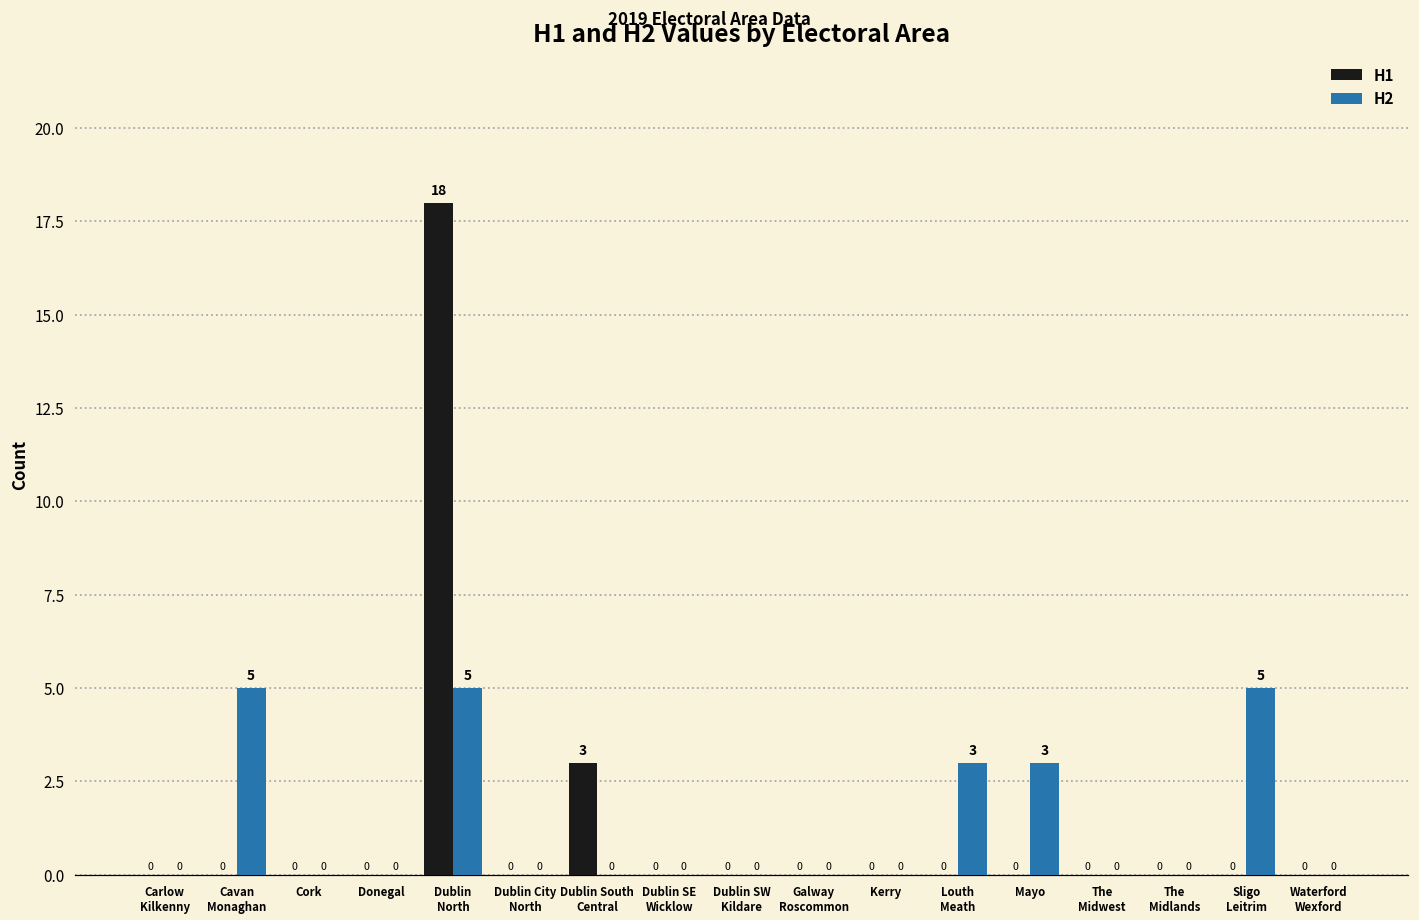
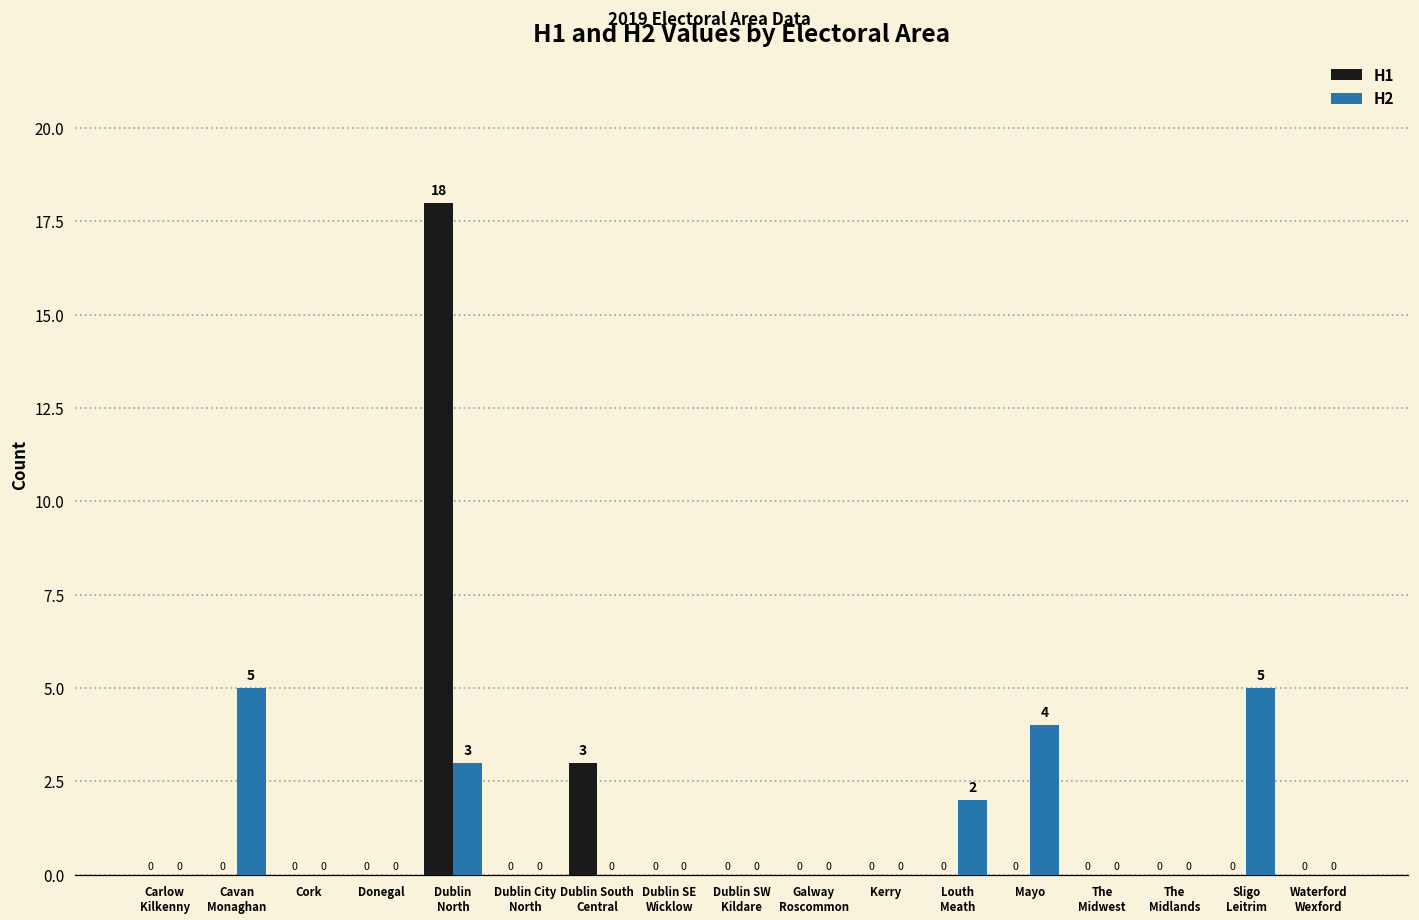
  {
    "H1": {
      "Carlow Kilkenny": 0,
      "Cavan Monaghan": 0,
      "Cork": 0,
      "Donegal": 0,
      "Dublin North": 18,
      "Dublin City North": 0,
      "Dublin South Central": 3,
      "Dublin SE Wicklow": 0,
      "Dublin SW Kildare": 0,
      "Galway Roscommon": 0,
      "Kerry": 0,
      "Louth Meath": 0,
      "Mayo": 0,
      "The Midwest": 0,
      "The Midlands": 0,
      "Sligo Leitrim": 0,
      "Waterford Wexford": 0
    },
    "H2": {
      "Carlow Kilkenny": 0,
      "Cavan Monaghan": 5,
      "Cork": 0,
      "Donegal": 0,
-     "Dublin North": 5,
+     "Dublin North": 3,
      "Dublin City North": 0,
      "Dublin South Central": 0,
      "Dublin SE Wicklow": 0,
      "Dublin SW Kildare": 0,
      "Galway Roscommon": 0,
      "Kerry": 0,
-     "Louth Meath": 3,
-     "Mayo": 3,
+     "Louth Meath": 2,
+     "Mayo": 4,
      "The Midwest": 0,
      "The Midlands": 0,
      "Sligo Leitrim": 5,
      "Waterford Wexford": 0
    }
  }
